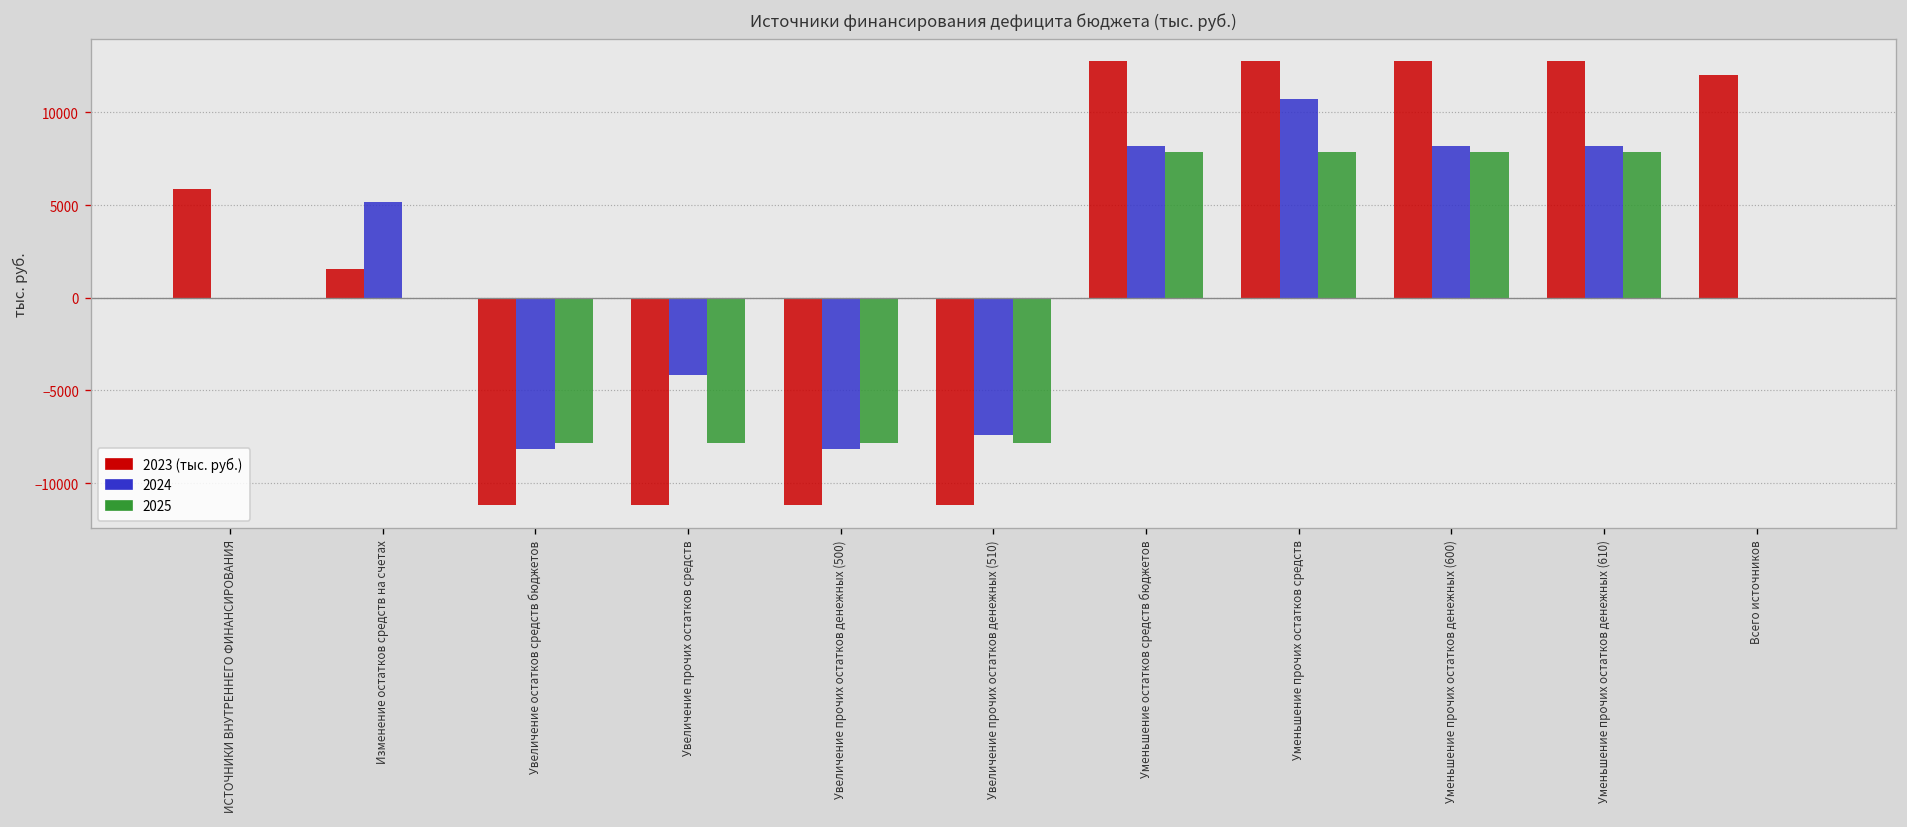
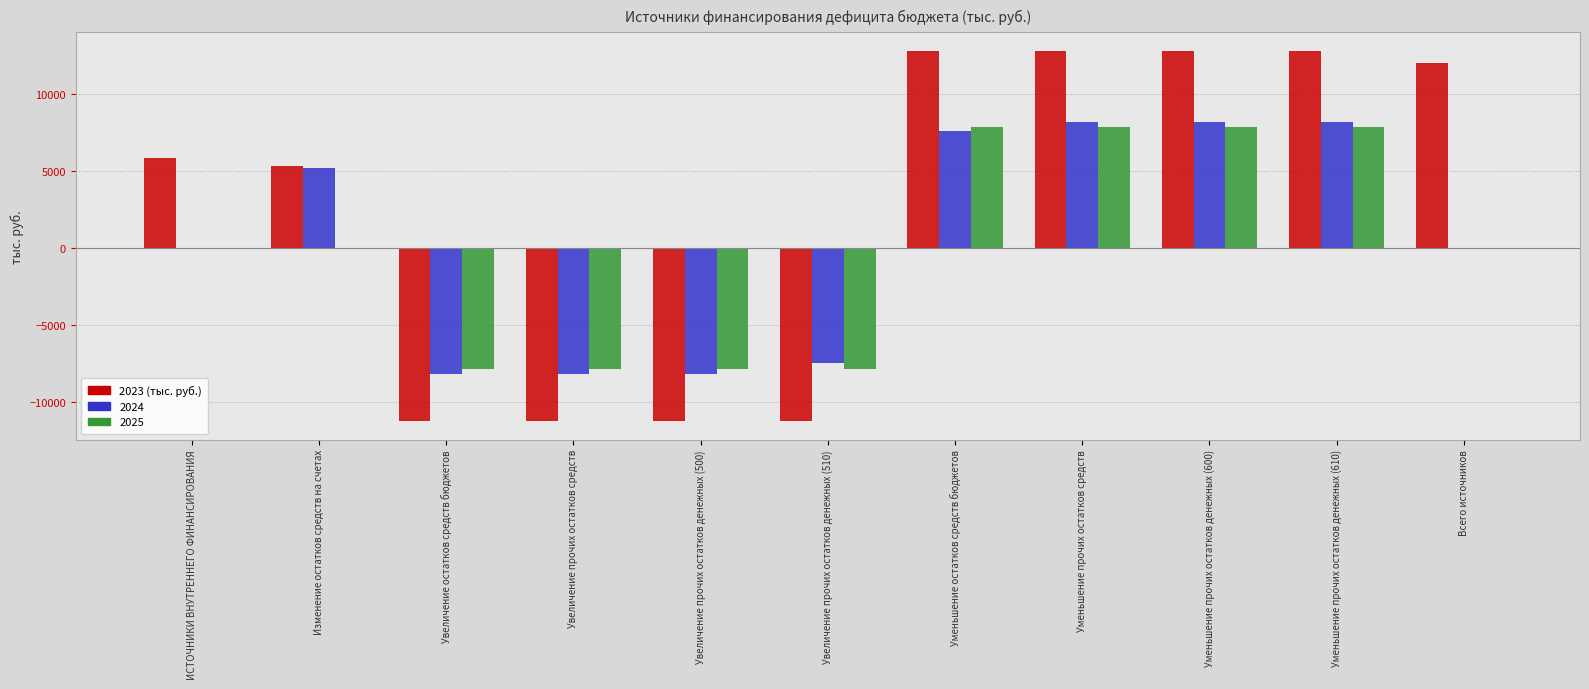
  {
    "2023 (тыс. руб.)": {
      "ИСТОЧНИКИ ВНУТРЕННЕГО ФИНАНСИРОВАНИЯ": 5800,
-     "Изменение остатков средств на счетах": 1600,
+     "Изменение остатков средств на счетах": 5300,
      "Увеличение остатков средств бюджетов": -11200,
      "Увеличение прочих остатков средств": -11200,
      "Увеличение прочих остатков денежных (500)": -11200,
      "Увеличение прочих остатков денежных (510)": -11200,
      "Уменьшение остатков средств бюджетов": 12800,
      "Уменьшение прочих остатков средств": 12800,
      "Уменьшение прочих остатков денежных (600)": 12800,
      "Уменьшение прочих остатков денежных (610)": 12800,
      "Всего источников": 12000
    },
    "2024": {
      "ИСТОЧНИКИ ВНУТРЕННЕГО ФИНАНСИРОВАНИЯ": 0,
      "Изменение остатков средств на счетах": 5200,
      "Увеличение остатков средств бюджетов": -8200,
-     "Увеличение прочих остатков средств": -4200,
+     "Увеличение прочих остатков средств": -8200,
      "Увеличение прочих остатков денежных (500)": -8200,
      "Увеличение прочих остатков денежных (510)": -7400,
-     "Уменьшение остатков средств бюджетов": 8200,
-     "Уменьшение прочих остатков средств": 10700,
+     "Уменьшение остатков средств бюджетов": 7600,
+     "Уменьшение прочих остатков средств": 8200,
      "Уменьшение прочих остатков денежных (600)": 8200,
      "Уменьшение прочих остатков денежных (610)": 8200,
      "Всего источников": 0
    },
    "2025": {
      "ИСТОЧНИКИ ВНУТРЕННЕГО ФИНАНСИРОВАНИЯ": 0,
      "Изменение остатков средств на счетах": 0,
      "Увеличение остатков средств бюджетов": -7800,
      "Увеличение прочих остатков средств": -7800,
      "Увеличение прочих остатков денежных (500)": -7800,
      "Увеличение прочих остатков денежных (510)": -7800,
      "Уменьшение остатков средств бюджетов": 7800,
      "Уменьшение прочих остатков средств": 7800,
      "Уменьшение прочих остатков денежных (600)": 7800,
      "Уменьшение прочих остатков денежных (610)": 7800,
      "Всего источников": 0
    }
  }
